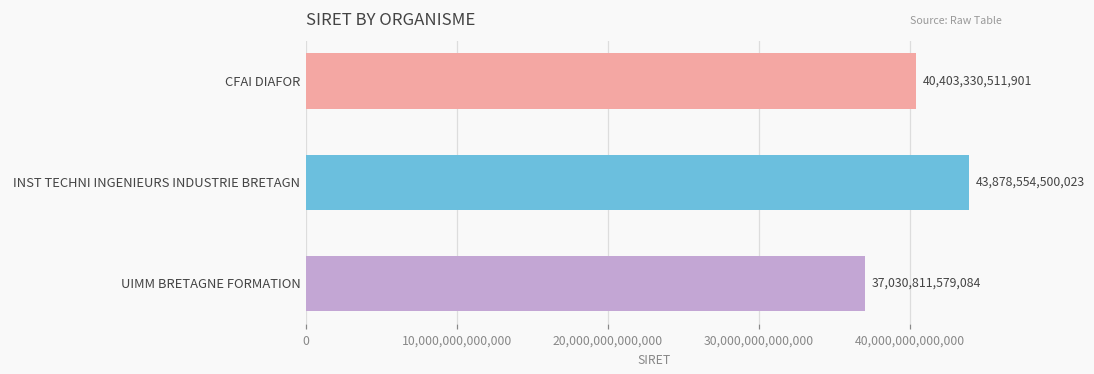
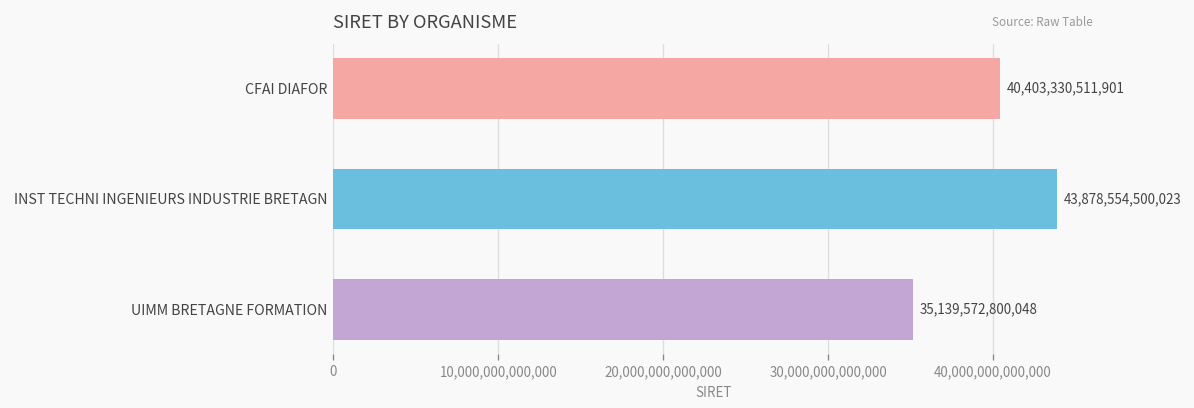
  {
    "CFAI DIAFOR": "40,403,330,511,901",
    "INST TECHNI INGENIEURS INDUSTRIE BRETAGN": "43,878,554,500,023",
-   "UIMM BRETAGNE FORMATION": "37,030,811,579,084"
+   "UIMM BRETAGNE FORMATION": "35,139,572,800,048"
  }
